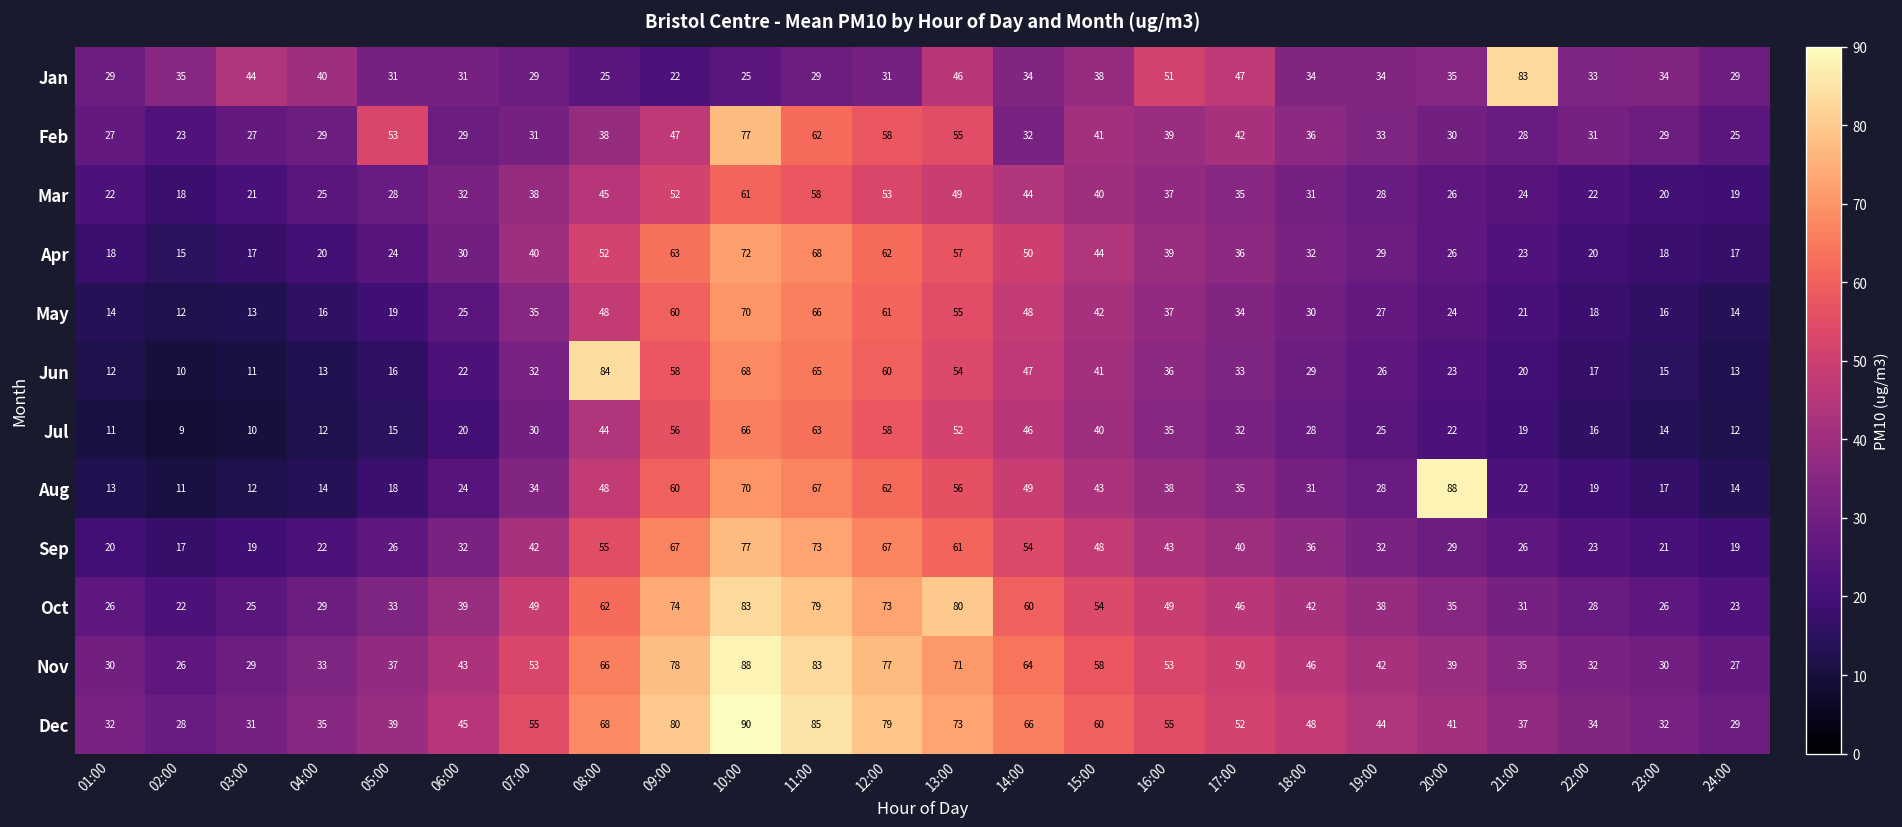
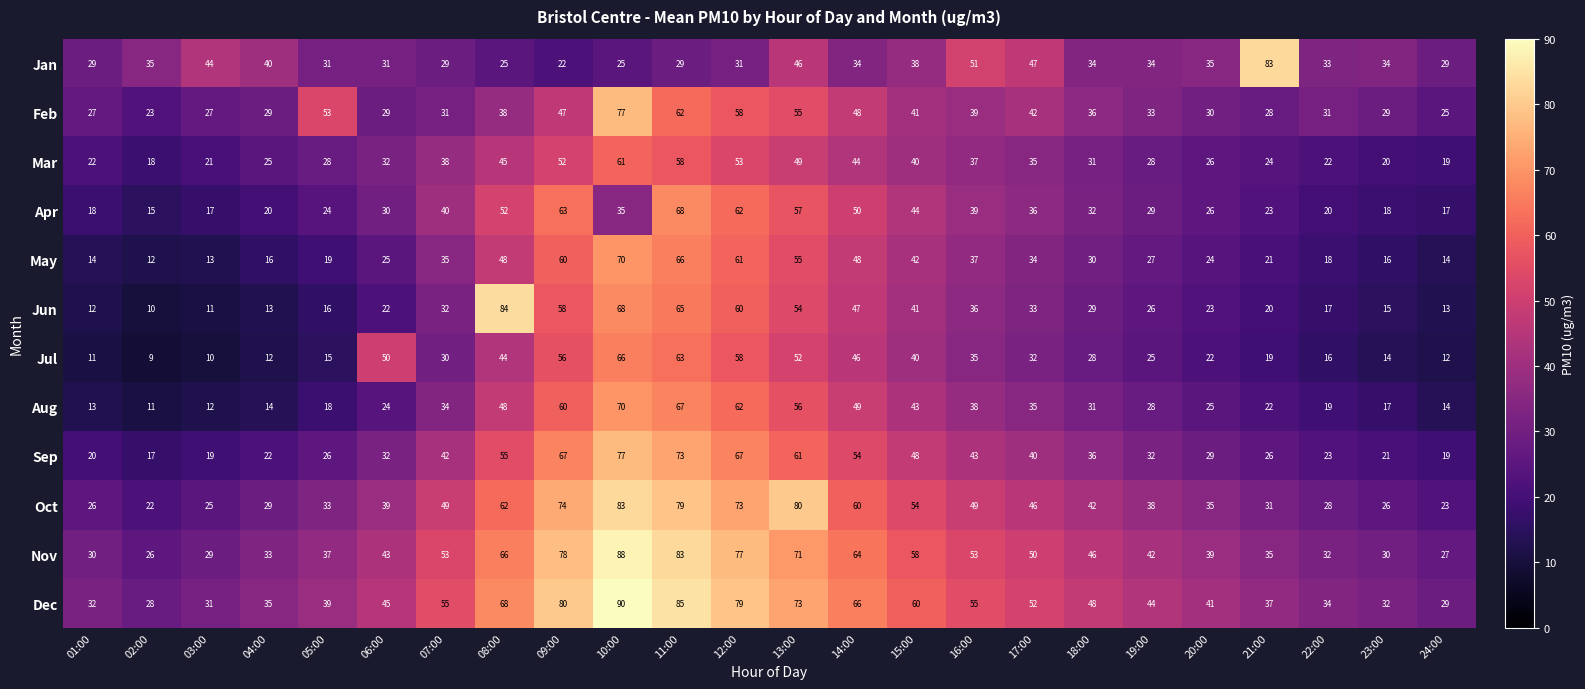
  {
    "Feb": {
      "01:00": 27,
      "02:00": 23,
      "03:00": 27,
      "04:00": 29,
      "05:00": 53,
      "06:00": 29,
      "07:00": 31,
      "08:00": 38,
      "09:00": 47,
      "10:00": 77,
      "11:00": 62,
      "12:00": 58,
      "13:00": 55,
-     "14:00": 32,
+     "14:00": 48,
      "15:00": 41,
      "16:00": 39,
      "17:00": 42,
      "18:00": 36,
      "19:00": 33,
      "20:00": 30,
      "21:00": 28,
      "22:00": 31,
      "23:00": 29,
      "24:00": 25
    },
    "Apr": {
      "01:00": 18,
      "02:00": 15,
      "03:00": 17,
      "04:00": 20,
      "05:00": 24,
      "06:00": 30,
      "07:00": 40,
      "08:00": 52,
      "09:00": 63,
-     "10:00": 72,
+     "10:00": 35,
      "11:00": 68,
      "12:00": 62,
      "13:00": 57,
      "14:00": 50,
      "15:00": 44,
      "16:00": 39,
      "17:00": 36,
      "18:00": 32,
      "19:00": 29,
      "20:00": 26,
      "21:00": 23,
      "22:00": 20,
      "23:00": 18,
      "24:00": 17
    },
    "Jul": {
      "01:00": 11,
      "02:00": 9,
      "03:00": 10,
      "04:00": 12,
      "05:00": 15,
-     "06:00": 20,
+     "06:00": 50,
      "07:00": 30,
      "08:00": 44,
      "09:00": 56,
      "10:00": 66,
      "11:00": 63,
      "12:00": 58,
      "13:00": 52,
      "14:00": 46,
      "15:00": 40,
      "16:00": 35,
      "17:00": 32,
      "18:00": 28,
      "19:00": 25,
      "20:00": 22,
      "21:00": 19,
      "22:00": 16,
      "23:00": 14,
      "24:00": 12
    },
    "Aug": {
      "01:00": 13,
      "02:00": 11,
      "03:00": 12,
      "04:00": 14,
      "05:00": 18,
      "06:00": 24,
      "07:00": 34,
      "08:00": 48,
      "09:00": 60,
      "10:00": 70,
      "11:00": 67,
      "12:00": 62,
      "13:00": 56,
      "14:00": 49,
      "15:00": 43,
      "16:00": 38,
      "17:00": 35,
      "18:00": 31,
      "19:00": 28,
-     "20:00": 88,
+     "20:00": 25,
      "21:00": 22,
      "22:00": 19,
      "23:00": 17,
      "24:00": 14
    }
  }
